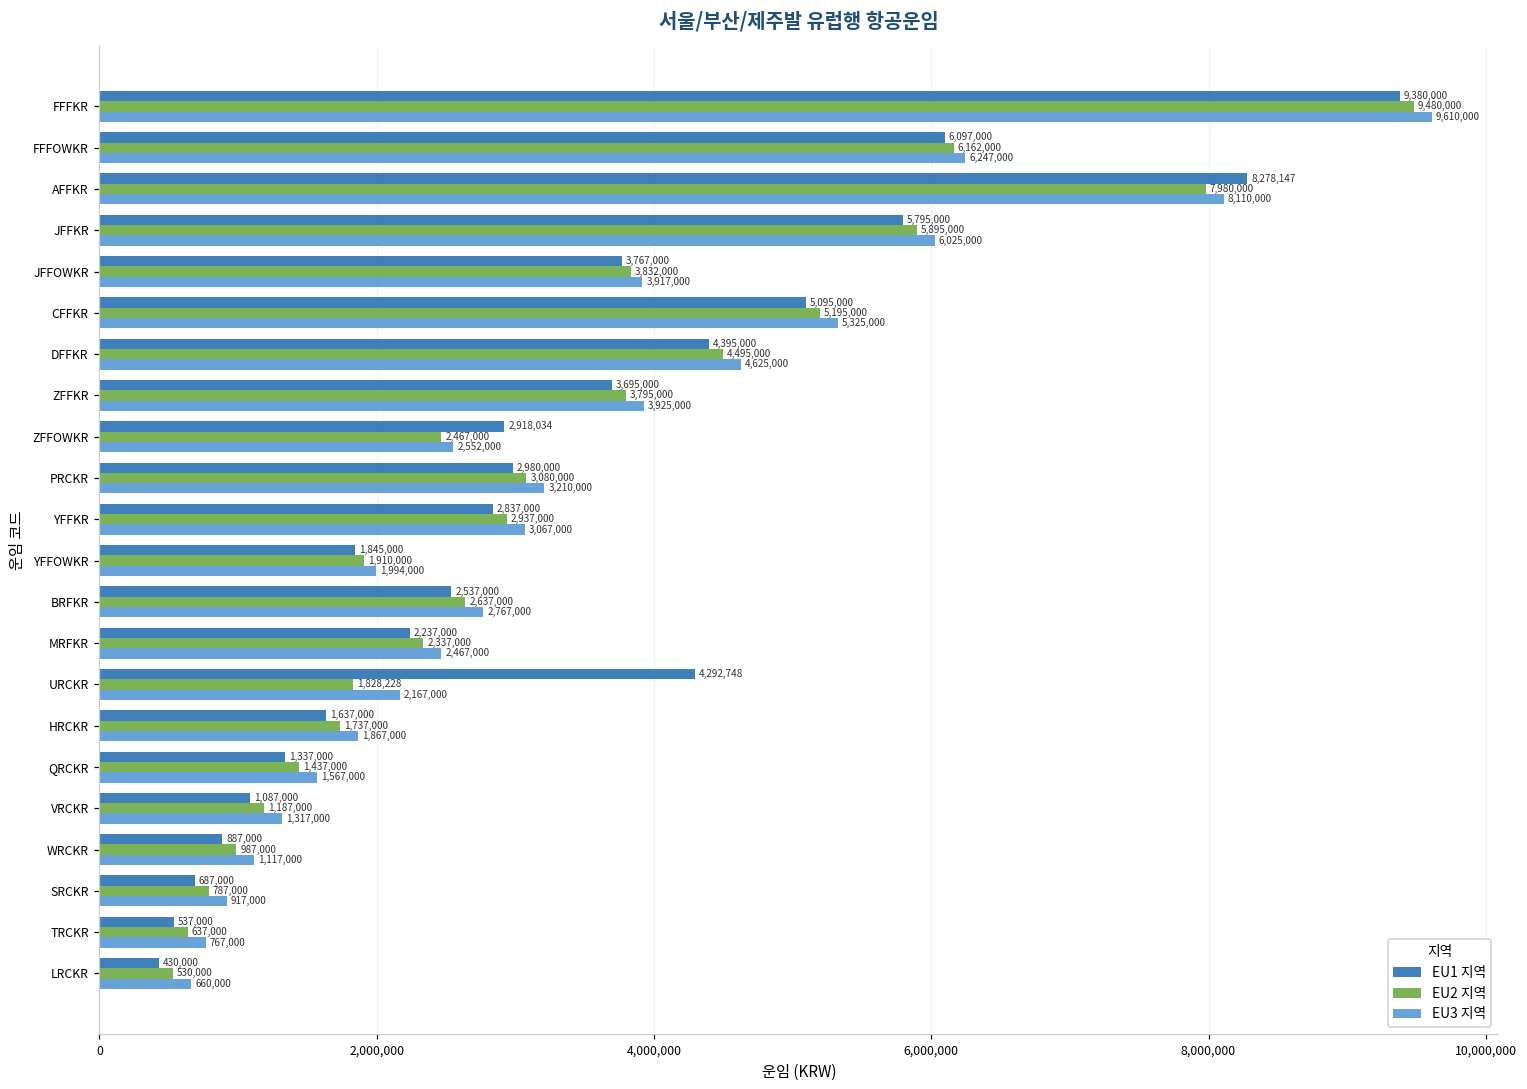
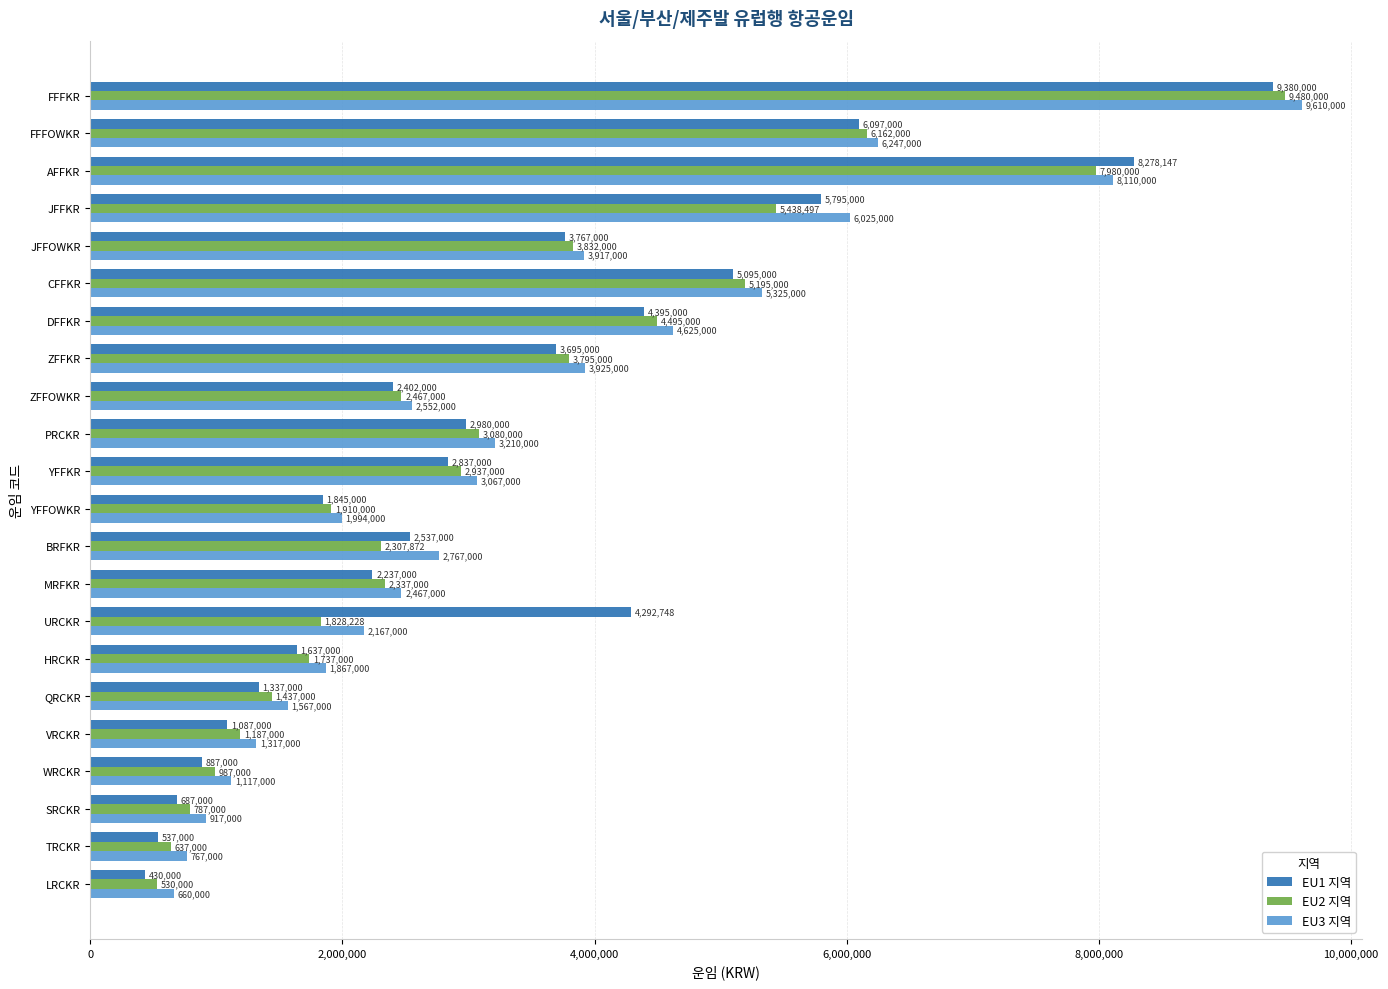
  {
    "EU1 지역": {
      "FFFKR": "9,380,000",
      "FFFOWKR": "6,097,000",
      "AFFKR": "8,278,147",
      "JFFKR": "5,795,000",
      "JFFOWKR": "3,767,000",
      "CFFKR": "5,095,000",
      "DFFKR": "4,395,000",
      "ZFFKR": "3,695,000",
-     "ZFFOWKR": "2,918,034",
+     "ZFFOWKR": "2,402,000",
      "PRCKR": "2,980,000",
      "YFFKR": "2,837,000",
      "YFFOWKR": "1,845,000",
      "BRFKR": "2,537,000",
      "MRFKR": "2,237,000",
      "URCKR": "4,292,748",
      "HRCKR": "1,637,000",
      "QRCKR": "1,337,000",
      "VRCKR": "1,087,000",
      "WRCKR": "887,000",
      "SRCKR": "687,000",
      "TRCKR": "537,000",
      "LRCKR": "430,000"
    },
    "EU2 지역": {
      "FFFKR": "9,480,000",
      "FFFOWKR": "6,162,000",
      "AFFKR": "7,980,000",
-     "JFFKR": "5,895,000",
+     "JFFKR": "5,438,497",
      "JFFOWKR": "3,832,000",
      "CFFKR": "5,195,000",
      "DFFKR": "4,495,000",
      "ZFFKR": "3,795,000",
      "ZFFOWKR": "2,467,000",
      "PRCKR": "3,080,000",
      "YFFKR": "2,937,000",
      "YFFOWKR": "1,910,000",
-     "BRFKR": "2,637,000",
+     "BRFKR": "2,307,872",
      "MRFKR": "2,337,000",
      "URCKR": "1,828,228",
      "HRCKR": "1,737,000",
      "QRCKR": "1,437,000",
      "VRCKR": "1,187,000",
      "WRCKR": "987,000",
      "SRCKR": "787,000",
      "TRCKR": "637,000",
      "LRCKR": "530,000"
    },
    "EU3 지역": {
      "FFFKR": "9,610,000",
      "FFFOWKR": "6,247,000",
      "AFFKR": "8,110,000",
      "JFFKR": "6,025,000",
      "JFFOWKR": "3,917,000",
      "CFFKR": "5,325,000",
      "DFFKR": "4,625,000",
      "ZFFKR": "3,925,000",
      "ZFFOWKR": "2,552,000",
      "PRCKR": "3,210,000",
      "YFFKR": "3,067,000",
      "YFFOWKR": "1,994,000",
      "BRFKR": "2,767,000",
      "MRFKR": "2,467,000",
      "URCKR": "2,167,000",
      "HRCKR": "1,867,000",
      "QRCKR": "1,567,000",
      "VRCKR": "1,317,000",
      "WRCKR": "1,117,000",
      "SRCKR": "917,000",
      "TRCKR": "767,000",
      "LRCKR": "660,000"
    }
  }
